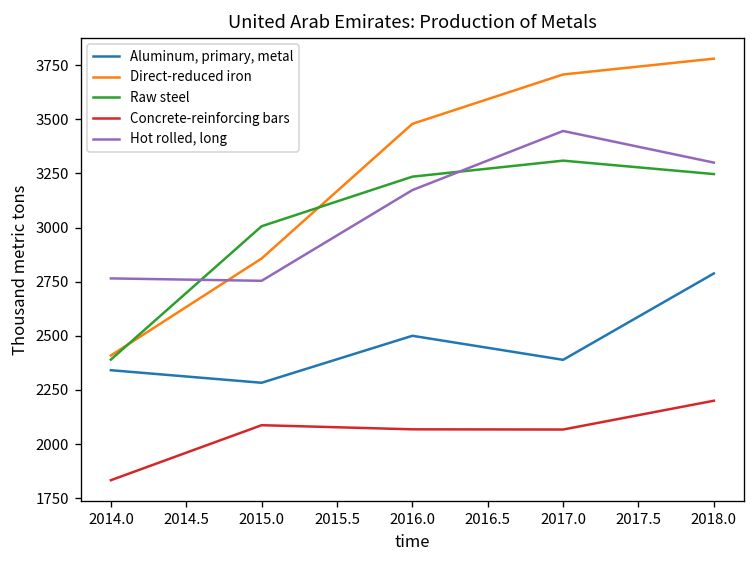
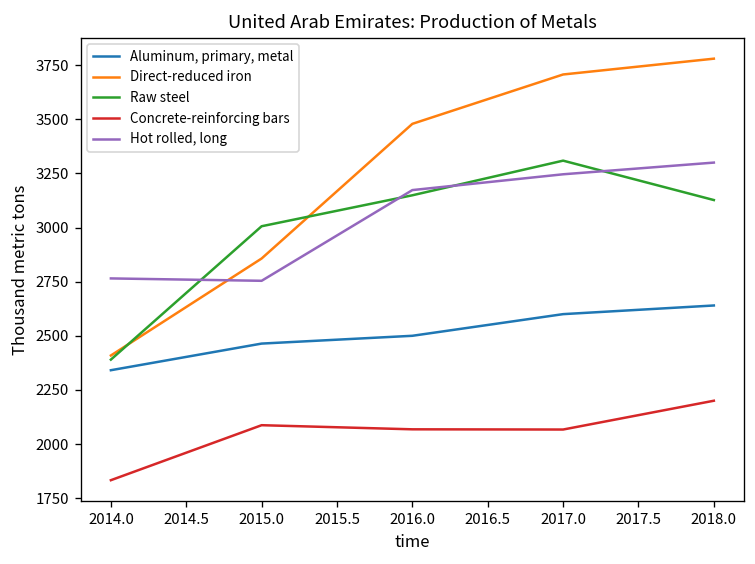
  {
    "Aluminum, primary, metal": {
      "2014.0": 2340,
-     "2015.0": 2280,
+     "2015.0": 2460,
      "2016.0": 2500,
-     "2017.0": 2390,
-     "2018.0": 2790
+     "2017.0": 2600,
+     "2018.0": 2640
    },
    "Direct-reduced iron": {
      "2014.0": 2410,
      "2015.0": 2860,
      "2016.0": 3480,
      "2017.0": 3710,
      "2018.0": 3780
    },
    "Raw steel": {
      "2014.0": 2390,
      "2015.0": 3010,
-     "2016.0": 3240,
+     "2016.0": 3150,
      "2017.0": 3310,
-     "2018.0": 3250
+     "2018.0": 3130
    },
    "Concrete-reinforcing bars": {
      "2014.0": 1830,
      "2015.0": 2090,
      "2016.0": 2070,
      "2017.0": 2070,
      "2018.0": 2200
    },
    "Hot rolled, long": {
      "2014.0": 2770,
      "2015.0": 2750,
      "2016.0": 3170,
-     "2017.0": 3450,
+     "2017.0": 3250,
      "2018.0": 3300
    }
  }
